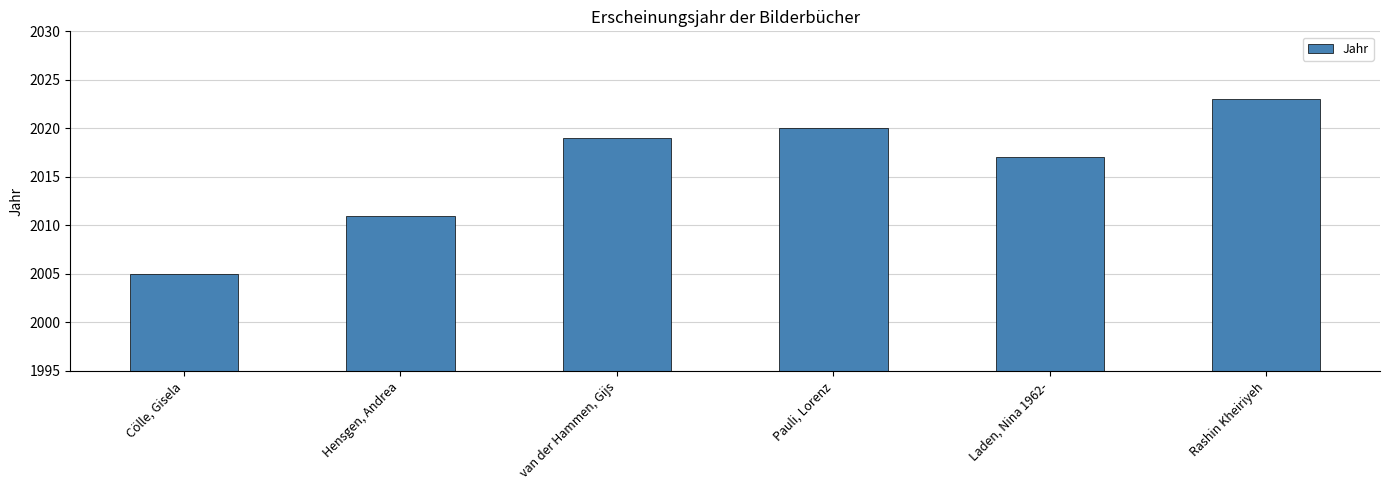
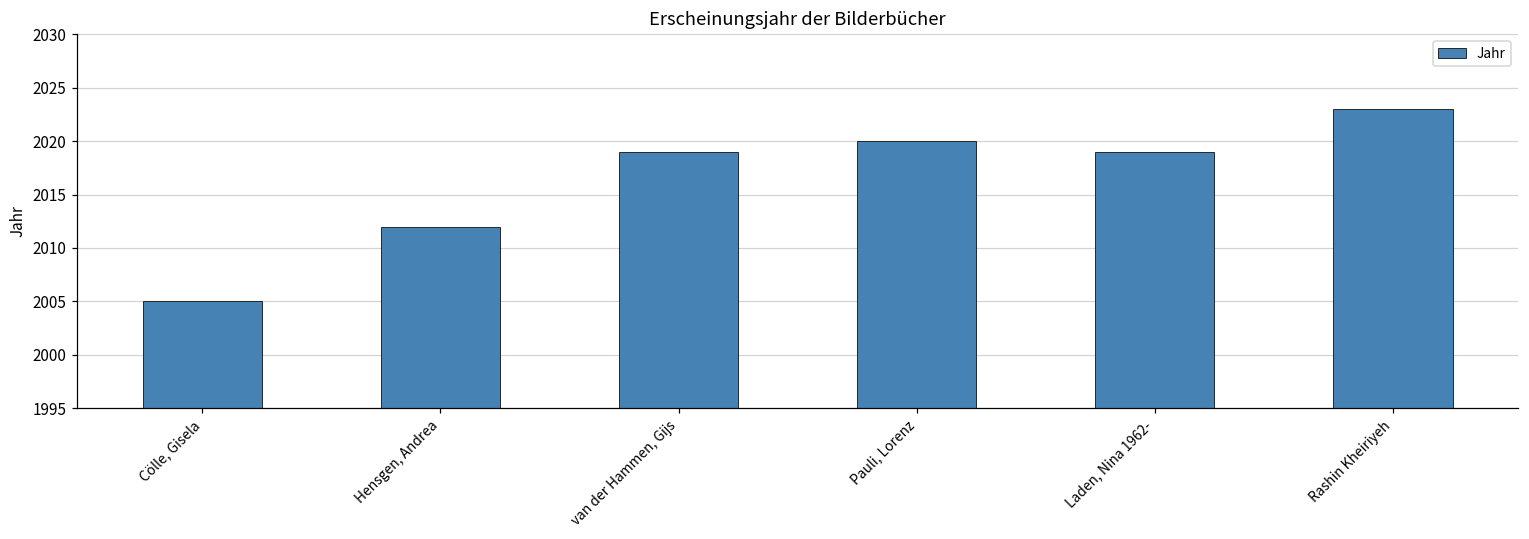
  {
    "Cölle, Gisela": 2005,
-   "Hensgen, Andrea": 2011,
+   "Hensgen, Andrea": 2012,
    "van der Hammen, Gijs": 2019,
    "Pauli, Lorenz": 2020,
-   "Laden, Nina 1962-": 2017,
+   "Laden, Nina 1962-": 2019,
    "Rashin Kheiriyeh": 2023
  }
